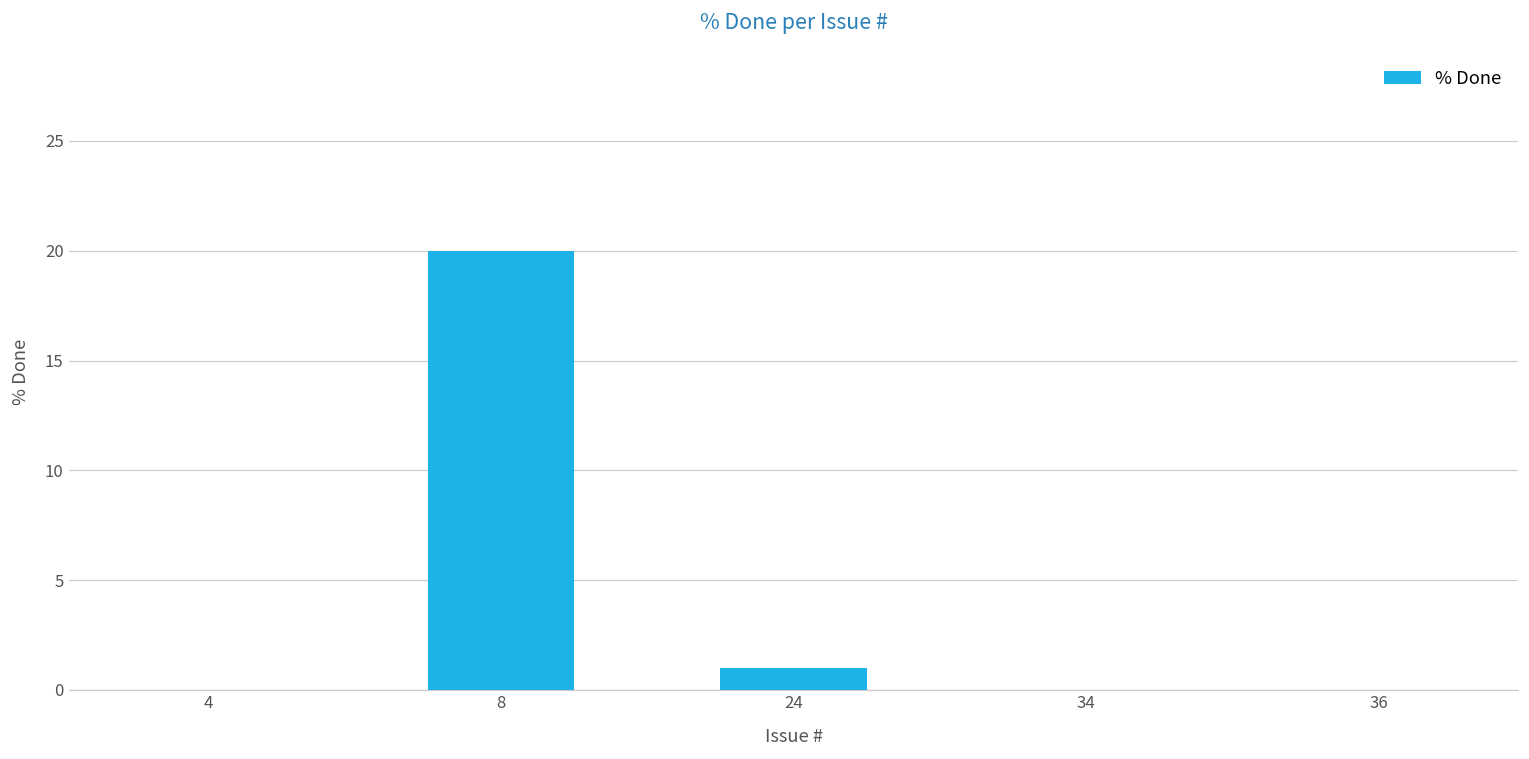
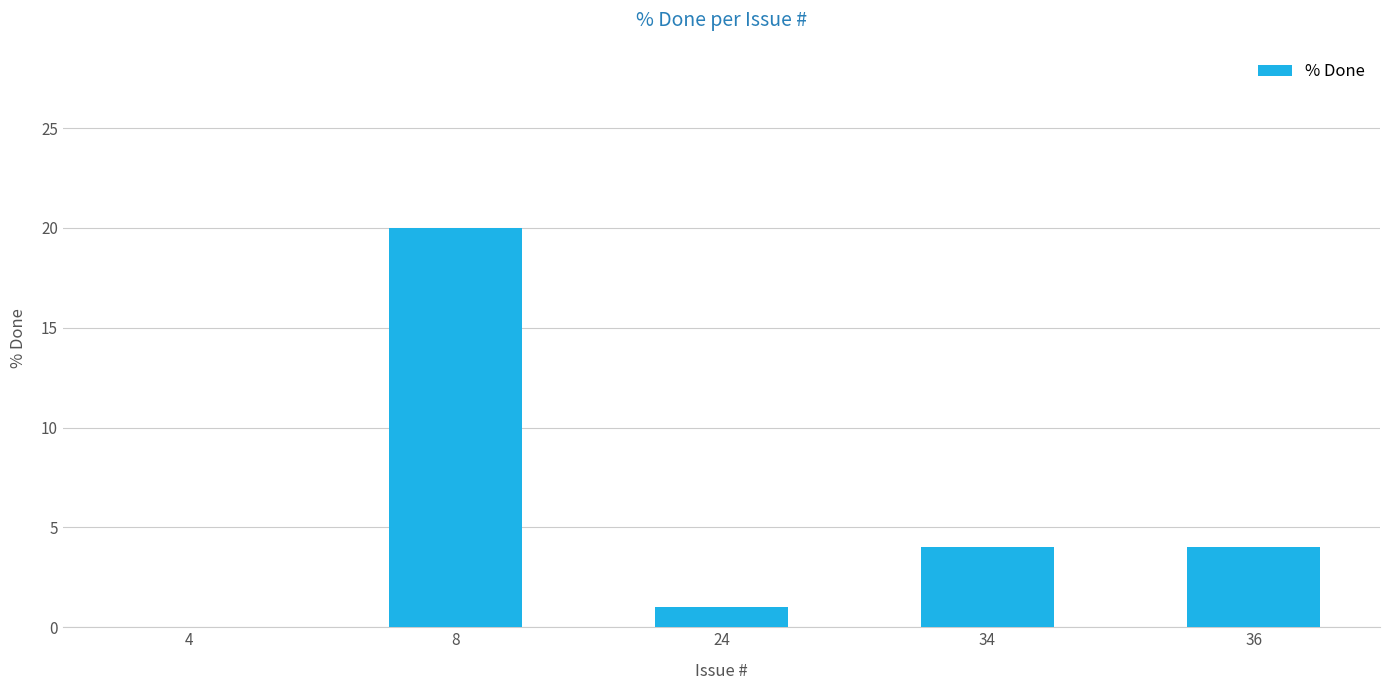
  {
    "4": 0,
    "8": 20,
    "24": 1,
-   "34": 0,
-   "36": 0
+   "34": 4,
+   "36": 4
  }
